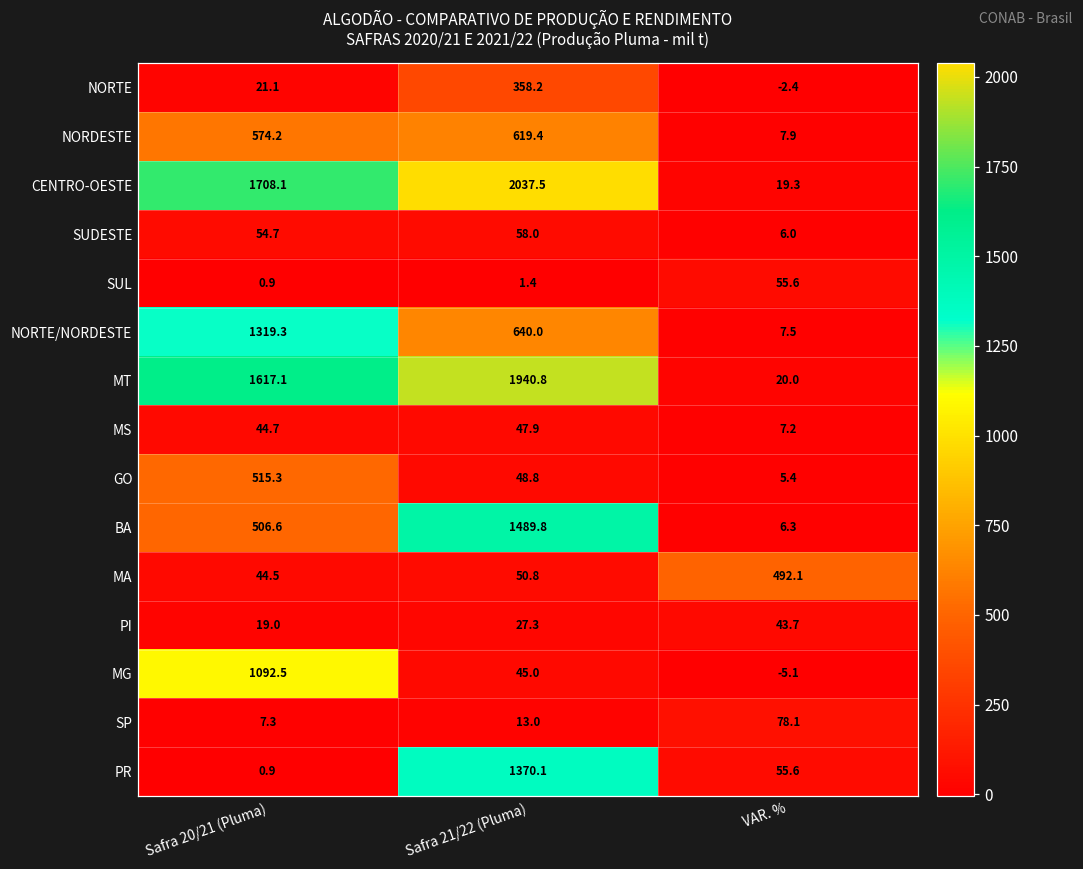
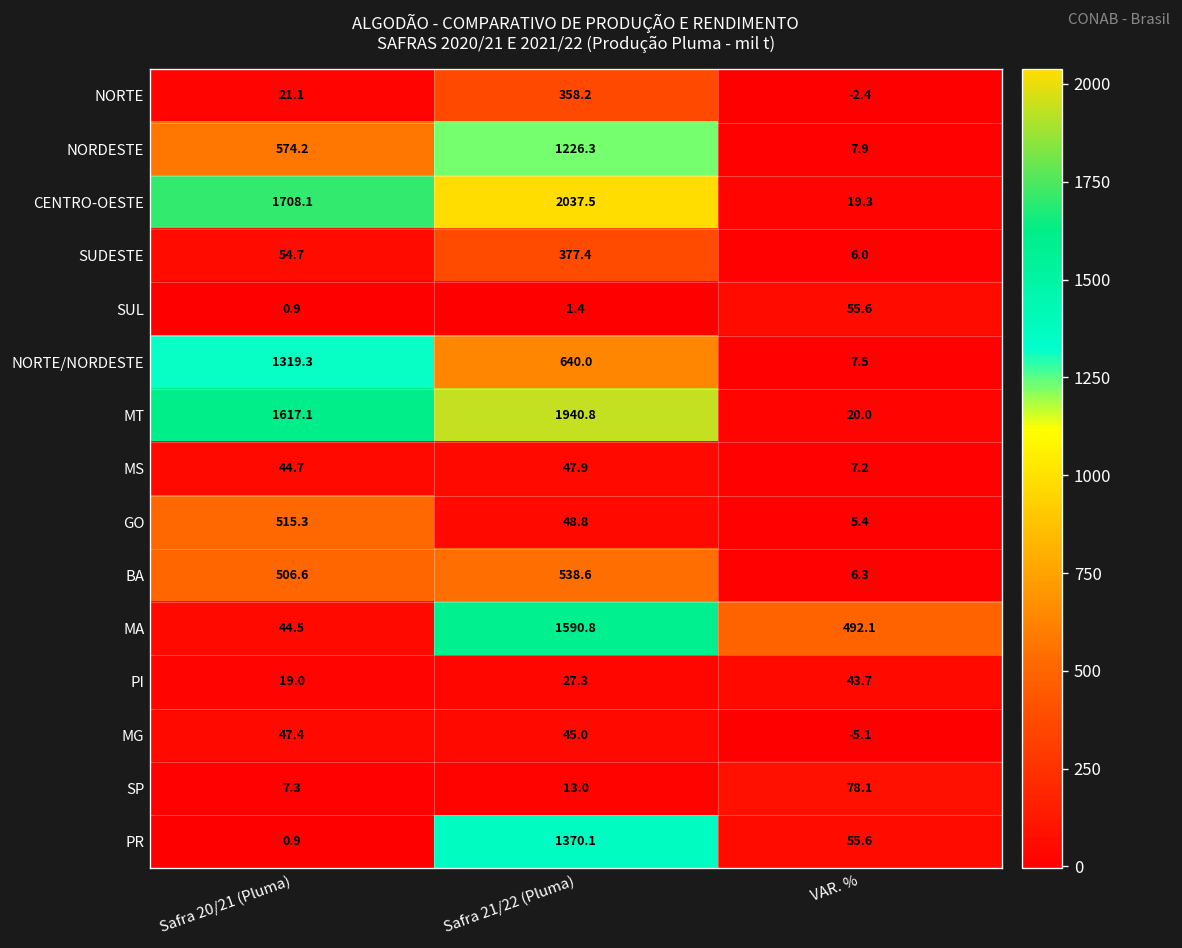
  {
    "NORTE": {
      "Safra 20/21 (Pluma)": 21.1,
      "Safra 21/22 (Pluma)": 358.2,
      "VAR. %": -2.4
    },
    "NORDESTE": {
      "Safra 20/21 (Pluma)": 574.2,
-     "Safra 21/22 (Pluma)": 619.4,
+     "Safra 21/22 (Pluma)": 1226.3,
      "VAR. %": 7.9
    },
    "CENTRO-OESTE": {
      "Safra 20/21 (Pluma)": 1708.1,
      "Safra 21/22 (Pluma)": 2037.5,
      "VAR. %": 19.3
    },
    "SUDESTE": {
      "Safra 20/21 (Pluma)": 54.7,
-     "Safra 21/22 (Pluma)": 58.0,
+     "Safra 21/22 (Pluma)": 377.4,
      "VAR. %": 6.0
    },
    "SUL": {
      "Safra 20/21 (Pluma)": 0.9,
      "Safra 21/22 (Pluma)": 1.4,
      "VAR. %": 55.6
    },
    "NORTE/NORDESTE": {
      "Safra 20/21 (Pluma)": 1319.3,
      "Safra 21/22 (Pluma)": 640.0,
      "VAR. %": 7.5
    },
    "MT": {
      "Safra 20/21 (Pluma)": 1617.1,
      "Safra 21/22 (Pluma)": 1940.8,
      "VAR. %": 20.0
    },
    "MS": {
      "Safra 20/21 (Pluma)": 44.7,
      "Safra 21/22 (Pluma)": 47.9,
      "VAR. %": 7.2
    },
    "GO": {
      "Safra 20/21 (Pluma)": 515.3,
      "Safra 21/22 (Pluma)": 48.8,
      "VAR. %": 5.4
    },
    "BA": {
      "Safra 20/21 (Pluma)": 506.6,
-     "Safra 21/22 (Pluma)": 1489.8,
+     "Safra 21/22 (Pluma)": 538.6,
      "VAR. %": 6.3
    },
    "MA": {
      "Safra 20/21 (Pluma)": 44.5,
-     "Safra 21/22 (Pluma)": 50.8,
+     "Safra 21/22 (Pluma)": 1590.8,
      "VAR. %": 492.1
    },
    "PI": {
      "Safra 20/21 (Pluma)": 19.0,
      "Safra 21/22 (Pluma)": 27.3,
      "VAR. %": 43.7
    },
    "MG": {
-     "Safra 20/21 (Pluma)": 1092.5,
+     "Safra 20/21 (Pluma)": 47.4,
      "Safra 21/22 (Pluma)": 45.0,
      "VAR. %": -5.1
    },
    "SP": {
      "Safra 20/21 (Pluma)": 7.3,
      "Safra 21/22 (Pluma)": 13.0,
      "VAR. %": 78.1
    },
    "PR": {
      "Safra 20/21 (Pluma)": 0.9,
      "Safra 21/22 (Pluma)": 1370.1,
      "VAR. %": 55.6
    }
  }
